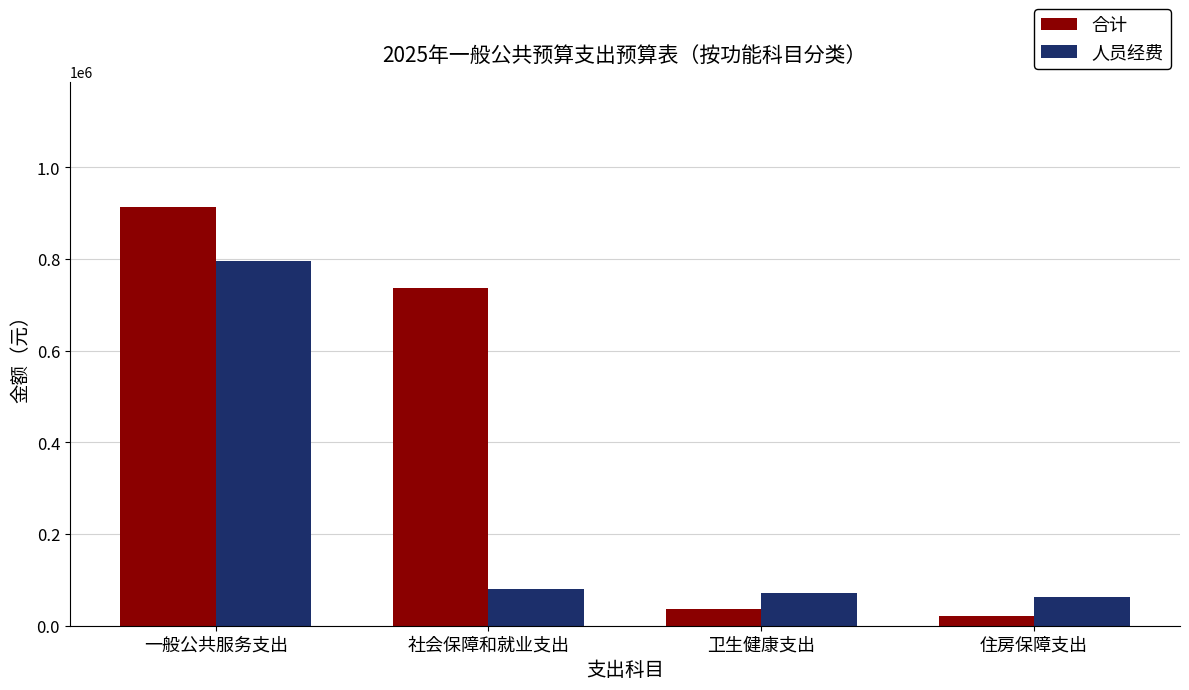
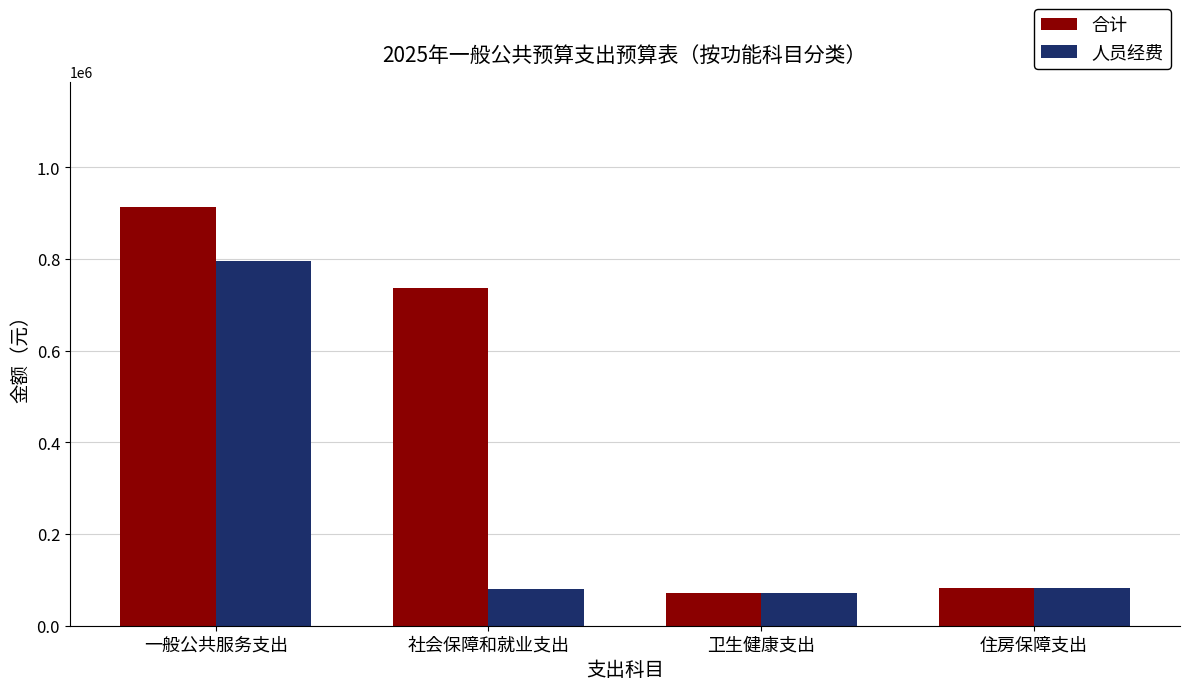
  {
    "合计": {
      "一般公共服务支出": 910000,
      "社会保障和就业支出": 740000,
-     "卫生健康支出": 40000,
-     "住房保障支出": 20000
+     "卫生健康支出": 70000,
+     "住房保障支出": 80000
    },
    "人员经费": {
      "一般公共服务支出": 800000,
      "社会保障和就业支出": 80000,
      "卫生健康支出": 70000,
-     "住房保障支出": 60000
+     "住房保障支出": 80000
    }
  }
